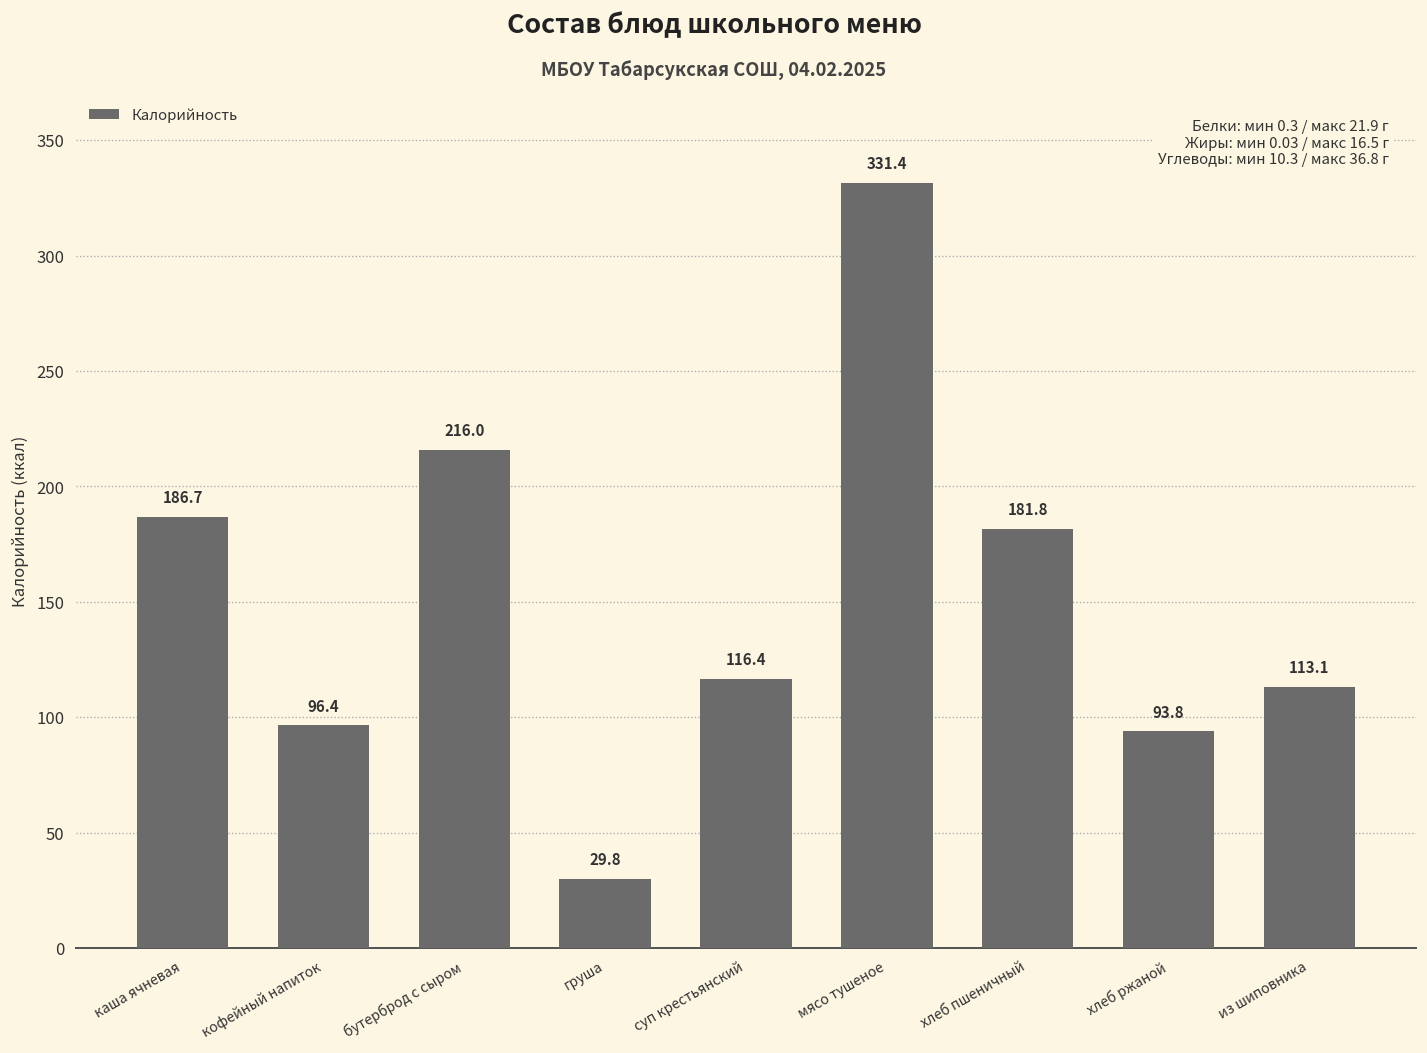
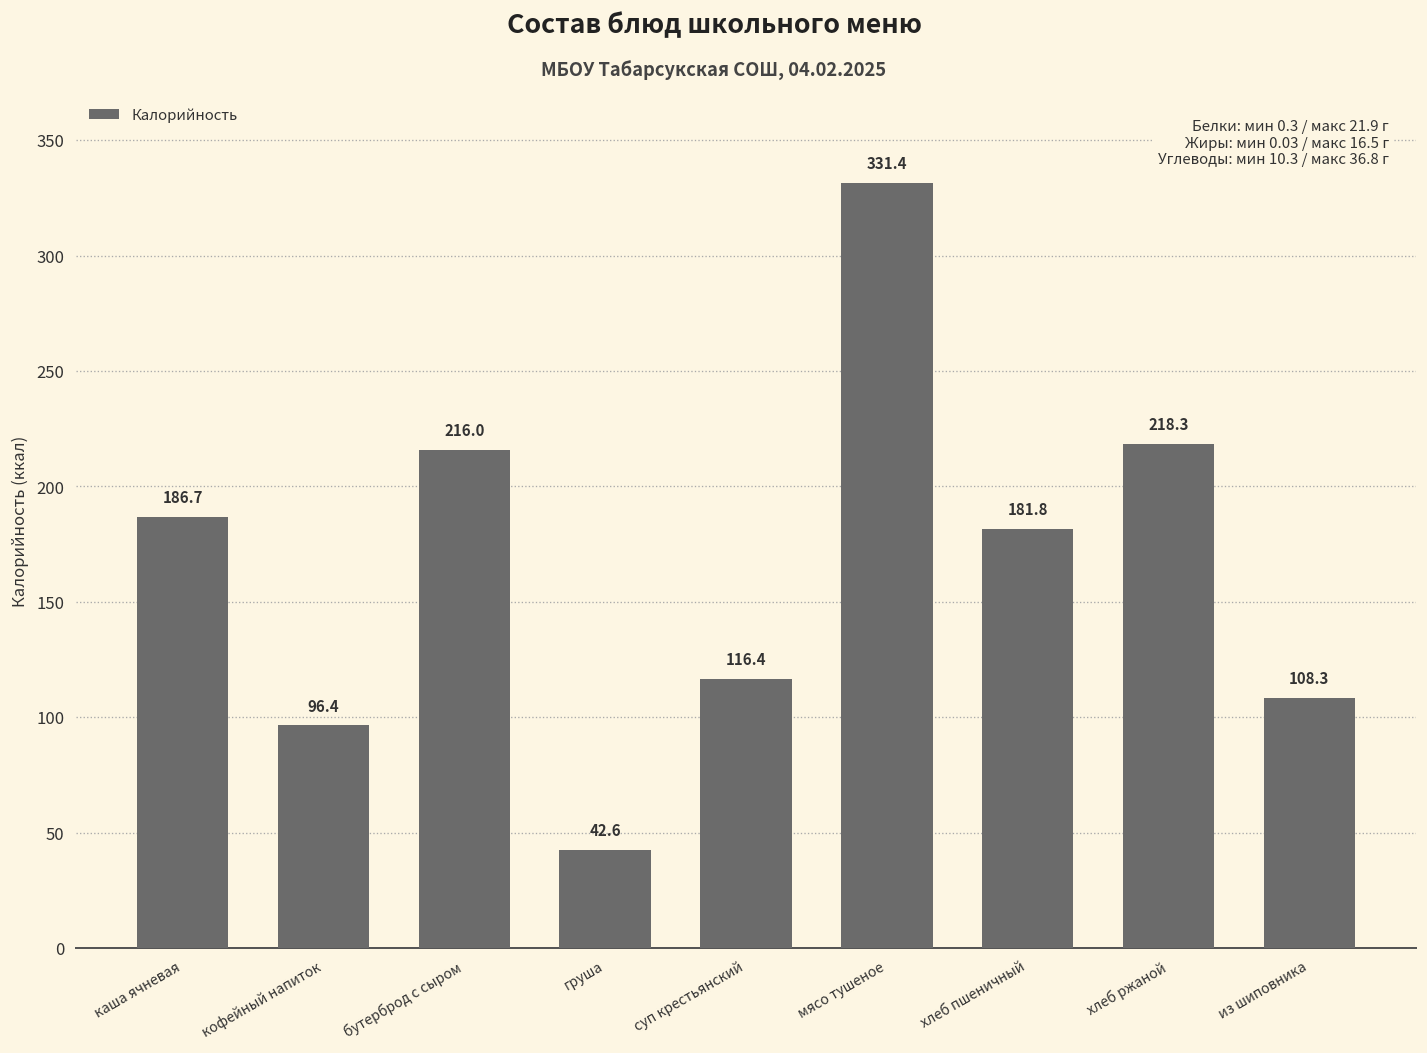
  {
    "каша ячневая": 186.7,
    "кофейный напиток": 96.4,
    "бутерброд с сыром": 216.0,
-   "груша": 29.8,
+   "груша": 42.6,
    "суп крестьянский": 116.4,
    "мясо тушеное": 331.4,
    "хлеб пшеничный": 181.8,
-   "хлеб ржаной": 93.8,
-   "из шиповника": 113.1
+   "хлеб ржаной": 218.3,
+   "из шиповника": 108.3
  }
